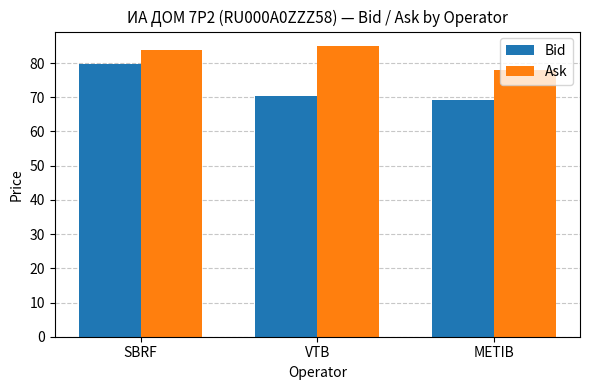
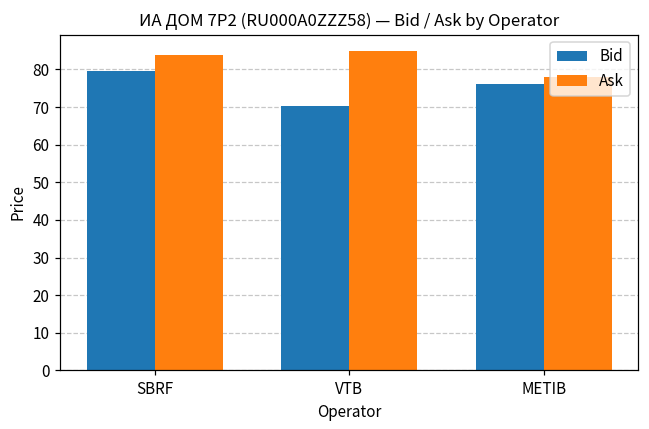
  {
    "Bid": {
      "SBRF": 80,
      "VTB": 70,
-     "METIB": 69
+     "METIB": 76
    },
    "Ask": {
      "SBRF": 84,
      "VTB": 85
    }
  }
